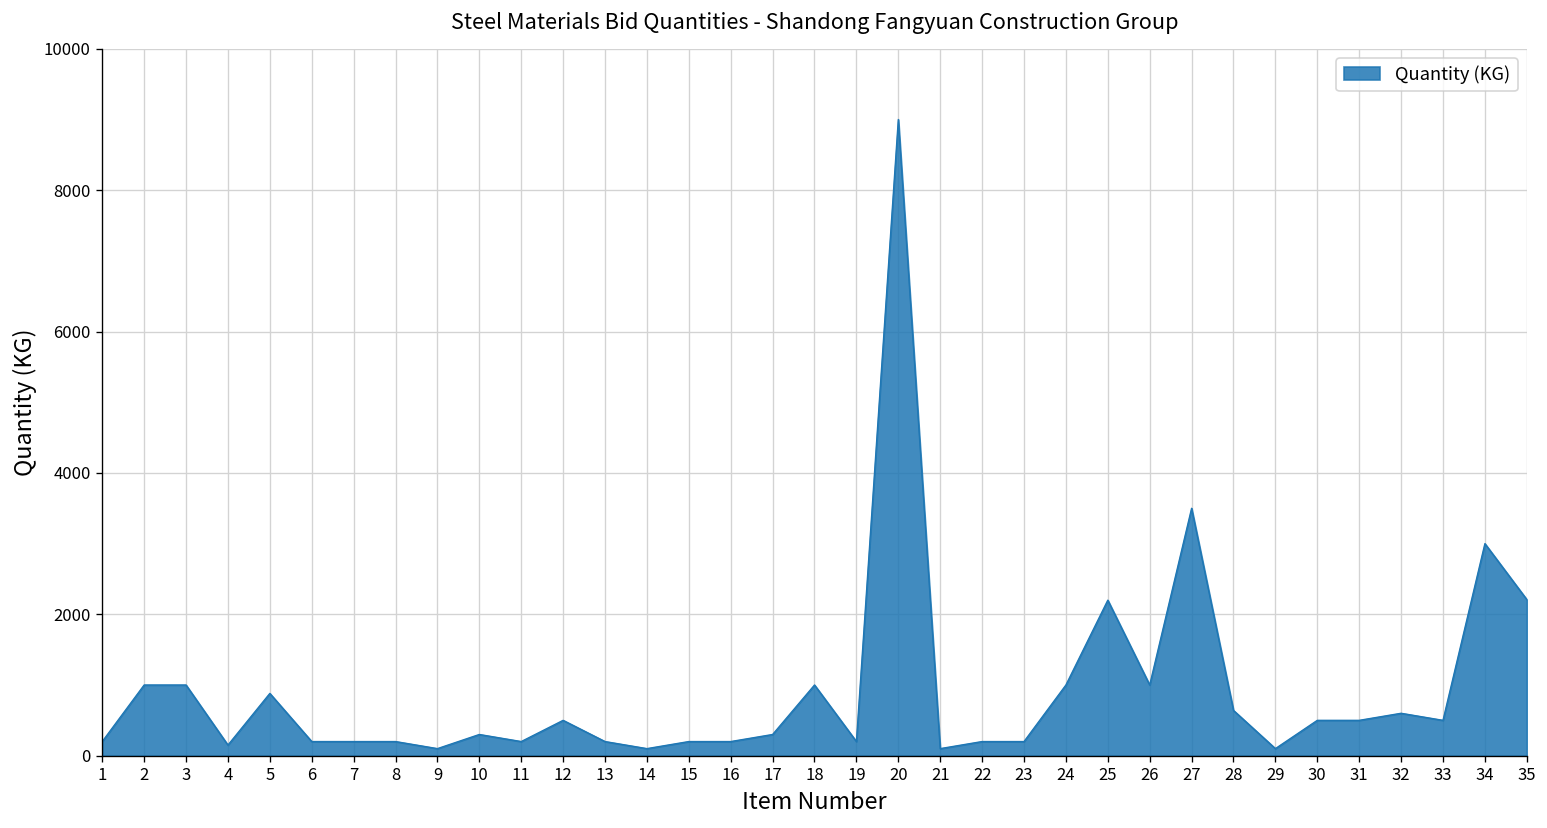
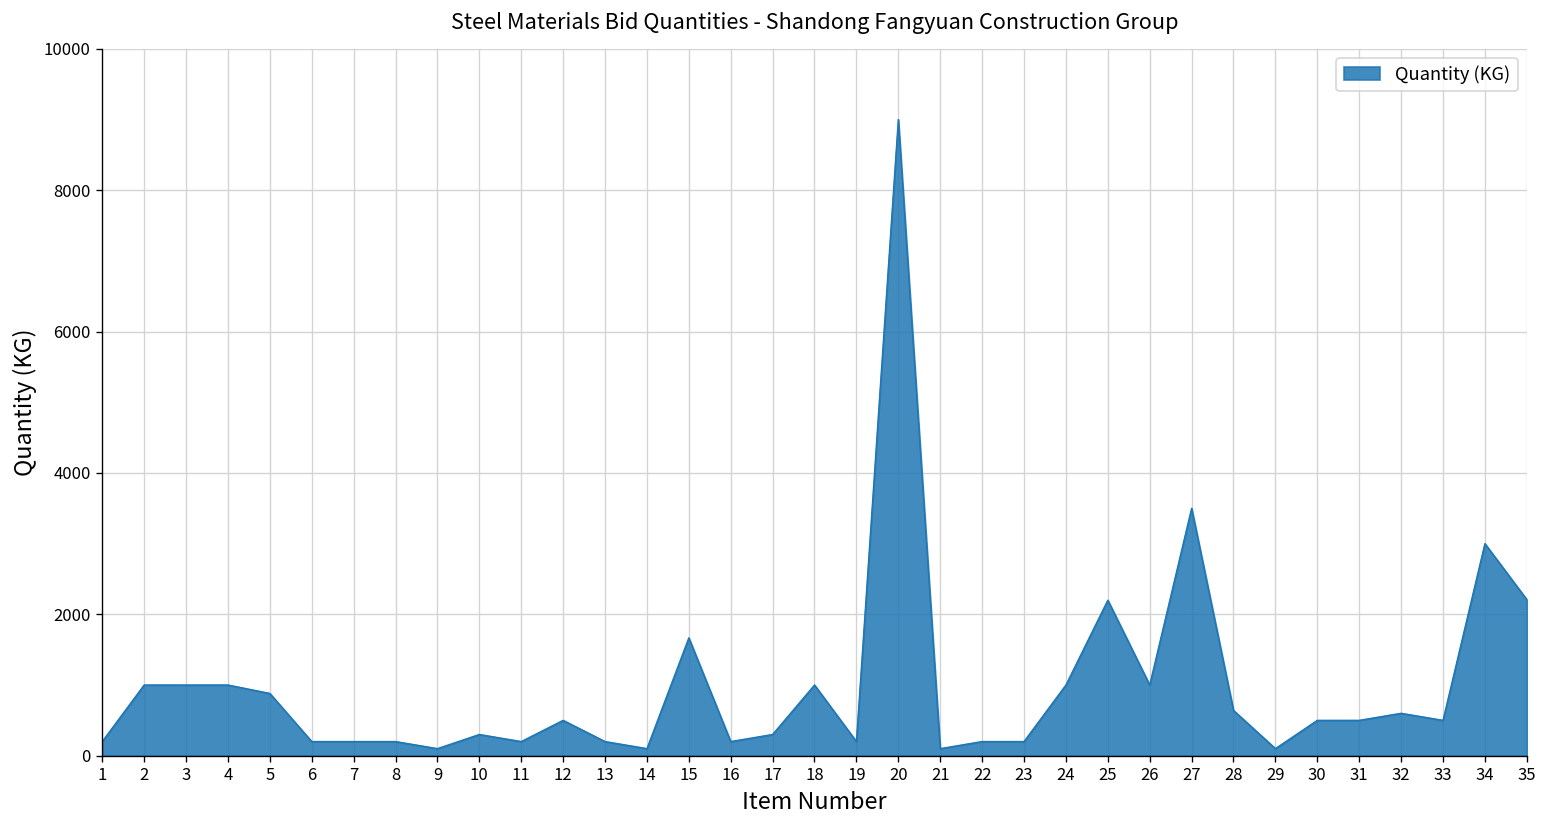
  {
    "1": 200,
    "2": 1000,
    "3": 1000,
-   "4": 200,
+   "4": 1000,
    "5": 900,
    "6": 200,
    "7": 200,
    "8": 200,
    "9": 100,
    "10": 300,
    "11": 200,
    "12": 500,
    "13": 200,
    "14": 100,
-   "15": 200,
+   "15": 1700,
    "16": 200,
    "17": 300,
    "18": 1000,
    "19": 200,
    "20": 9000,
    "21": 100,
    "22": 200,
    "23": 200,
    "24": 1000,
    "25": 2200,
    "26": 1000,
    "27": 3500,
    "28": 600,
    "29": 100,
    "30": 500,
    "31": 500,
    "32": 600,
    "33": 500,
    "34": 3000,
    "35": 2200
  }
